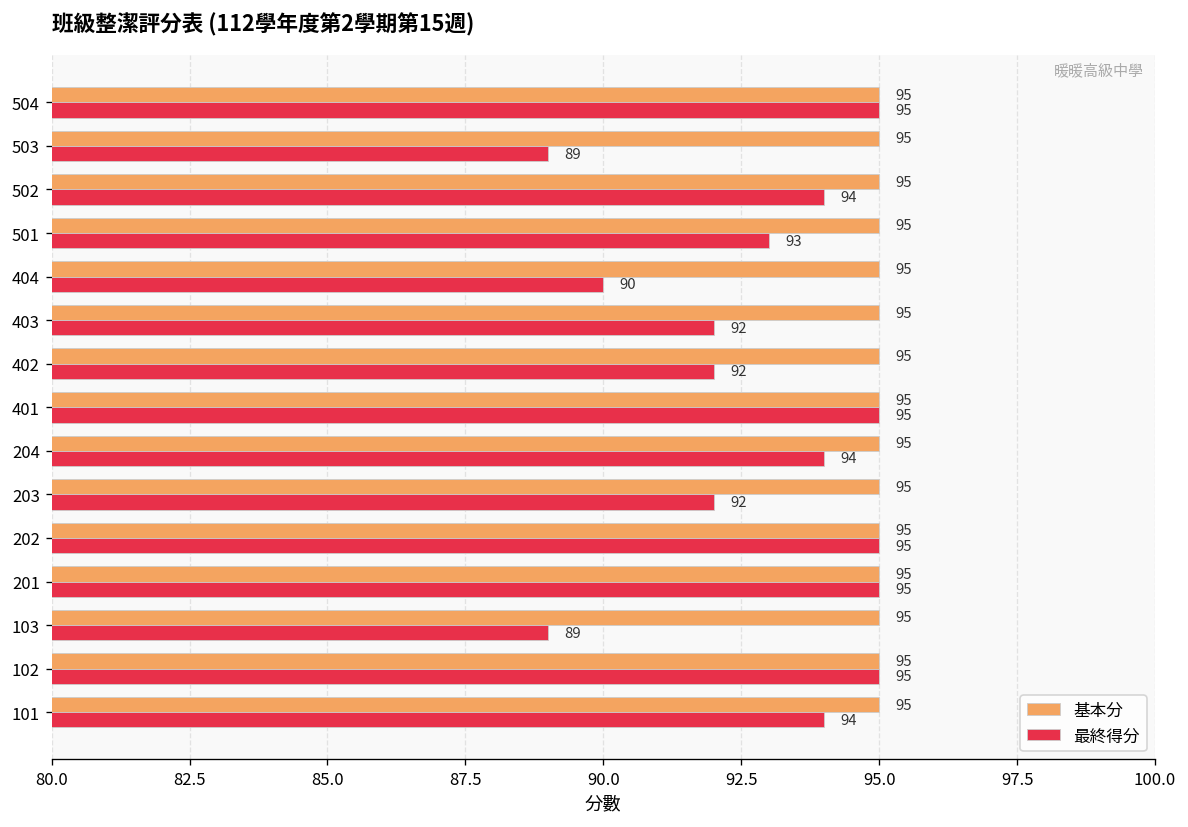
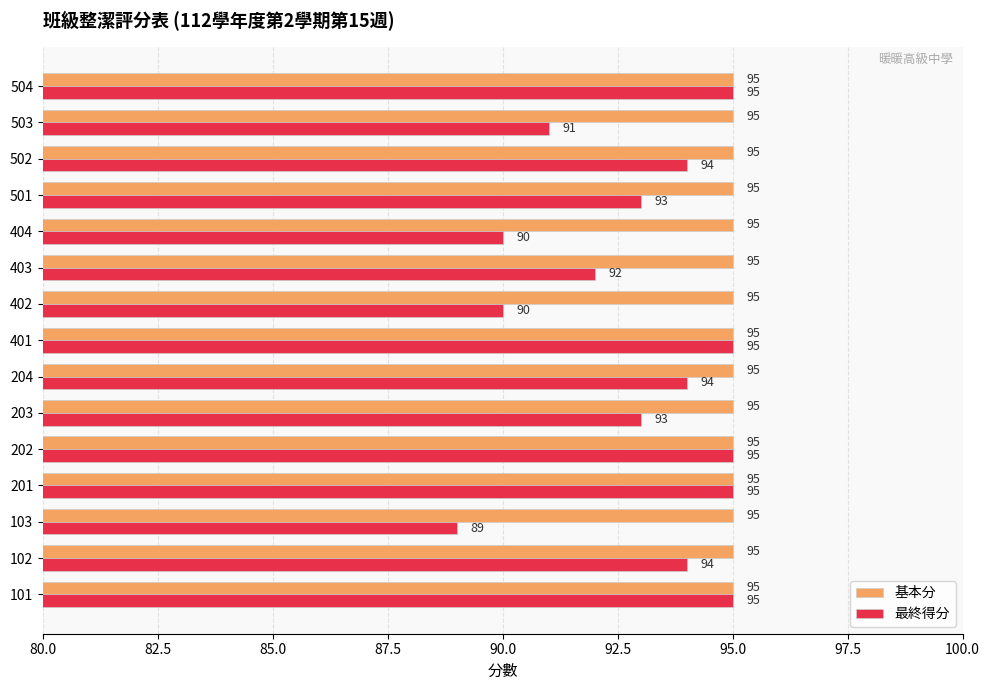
  {
    "基本分": {
      "504": 95,
      "503": 95,
      "502": 95,
      "501": 95,
      "404": 95,
      "403": 95,
      "402": 95,
      "401": 95,
      "204": 95,
      "203": 95,
      "202": 95,
      "201": 95,
      "103": 95,
      "102": 95,
      "101": 95
    },
    "最終得分": {
      "504": 95,
-     "503": 89,
+     "503": 91,
      "502": 94,
      "501": 93,
      "404": 90,
      "403": 92,
-     "402": 92,
+     "402": 90,
      "401": 95,
      "204": 94,
-     "203": 92,
+     "203": 93,
      "202": 95,
      "201": 95,
      "103": 89,
-     "102": 95,
-     "101": 94
+     "102": 94,
+     "101": 95
    }
  }
